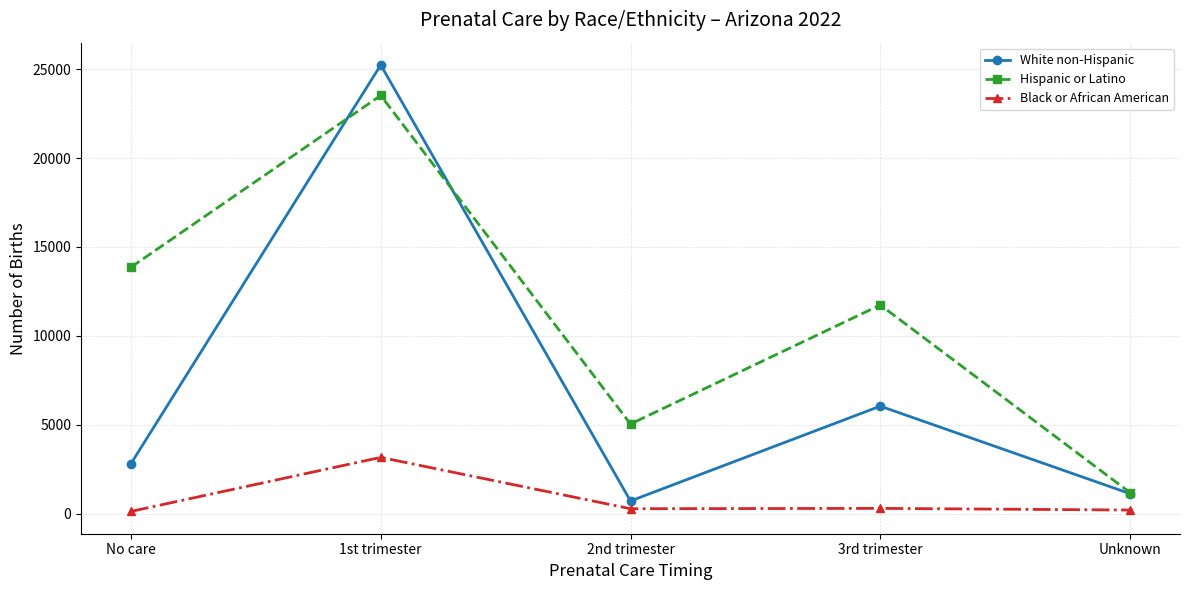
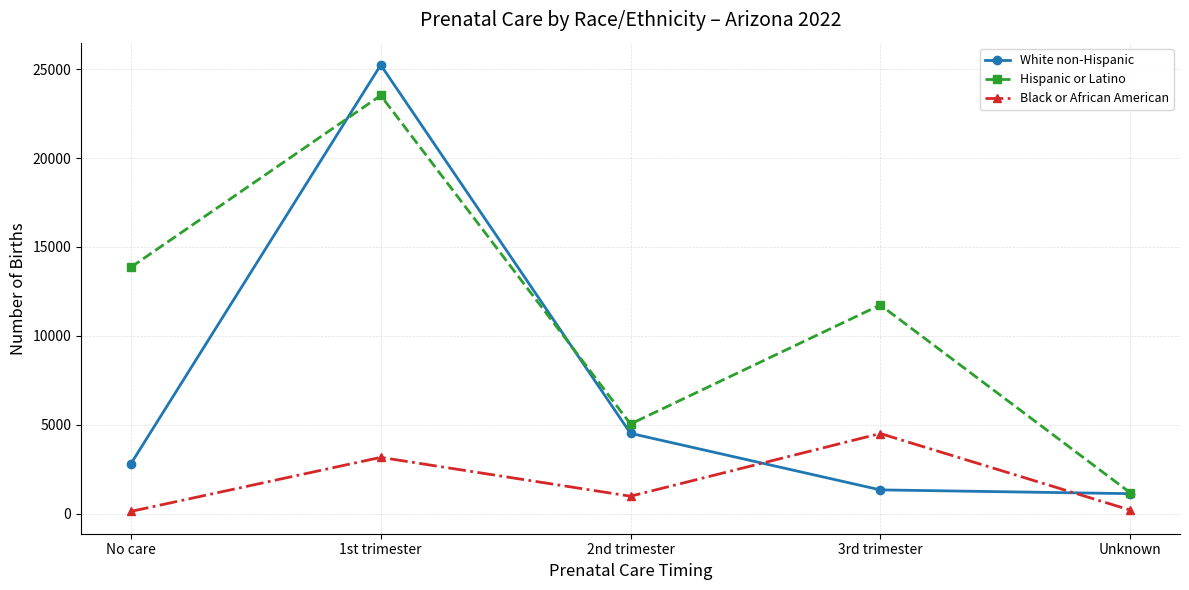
  {
    "White non-Hispanic": {
      "No care": 2800,
      "1st trimester": 25200,
-     "2nd trimester": 700,
-     "3rd trimester": 6100
+     "2nd trimester": 4500,
+     "3rd trimester": 1400
    },
    "Hispanic or Latino": {
      "No care": 13900,
      "1st trimester": 23500,
      "2nd trimester": 5100,
      "3rd trimester": 11700
    },
    "Black or African American": {
      "No care": 100,
      "1st trimester": 3200,
-     "2nd trimester": 300,
-     "3rd trimester": 300,
+     "2nd trimester": 1000,
+     "3rd trimester": 4500,
      "Unknown": 200
    }
  }
